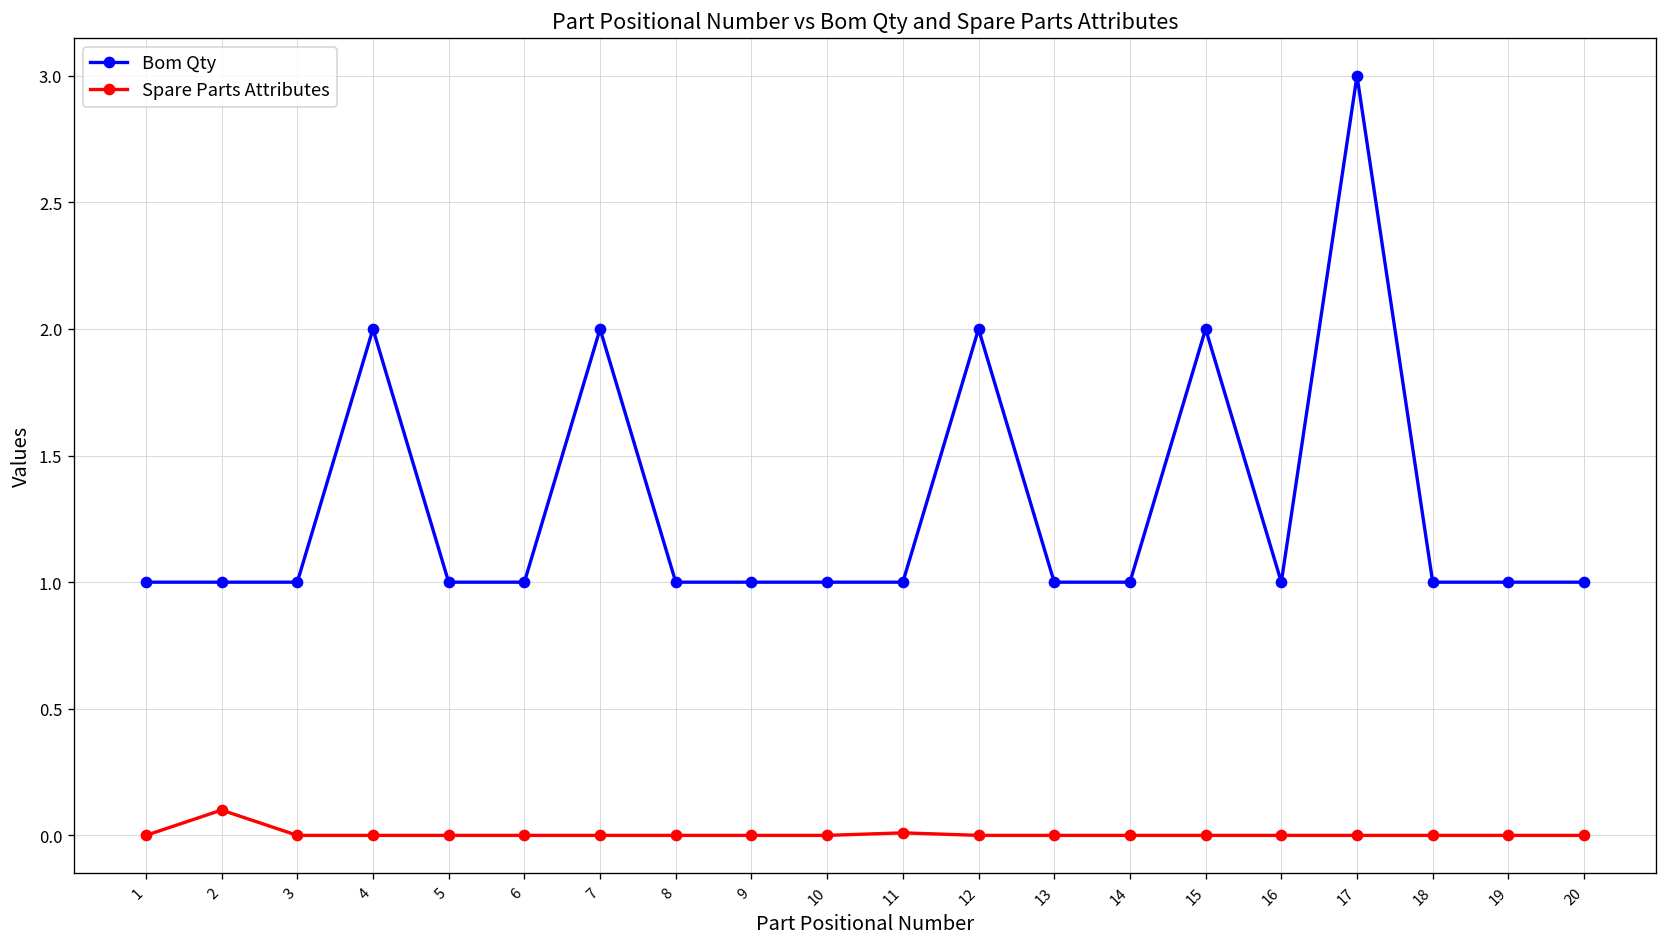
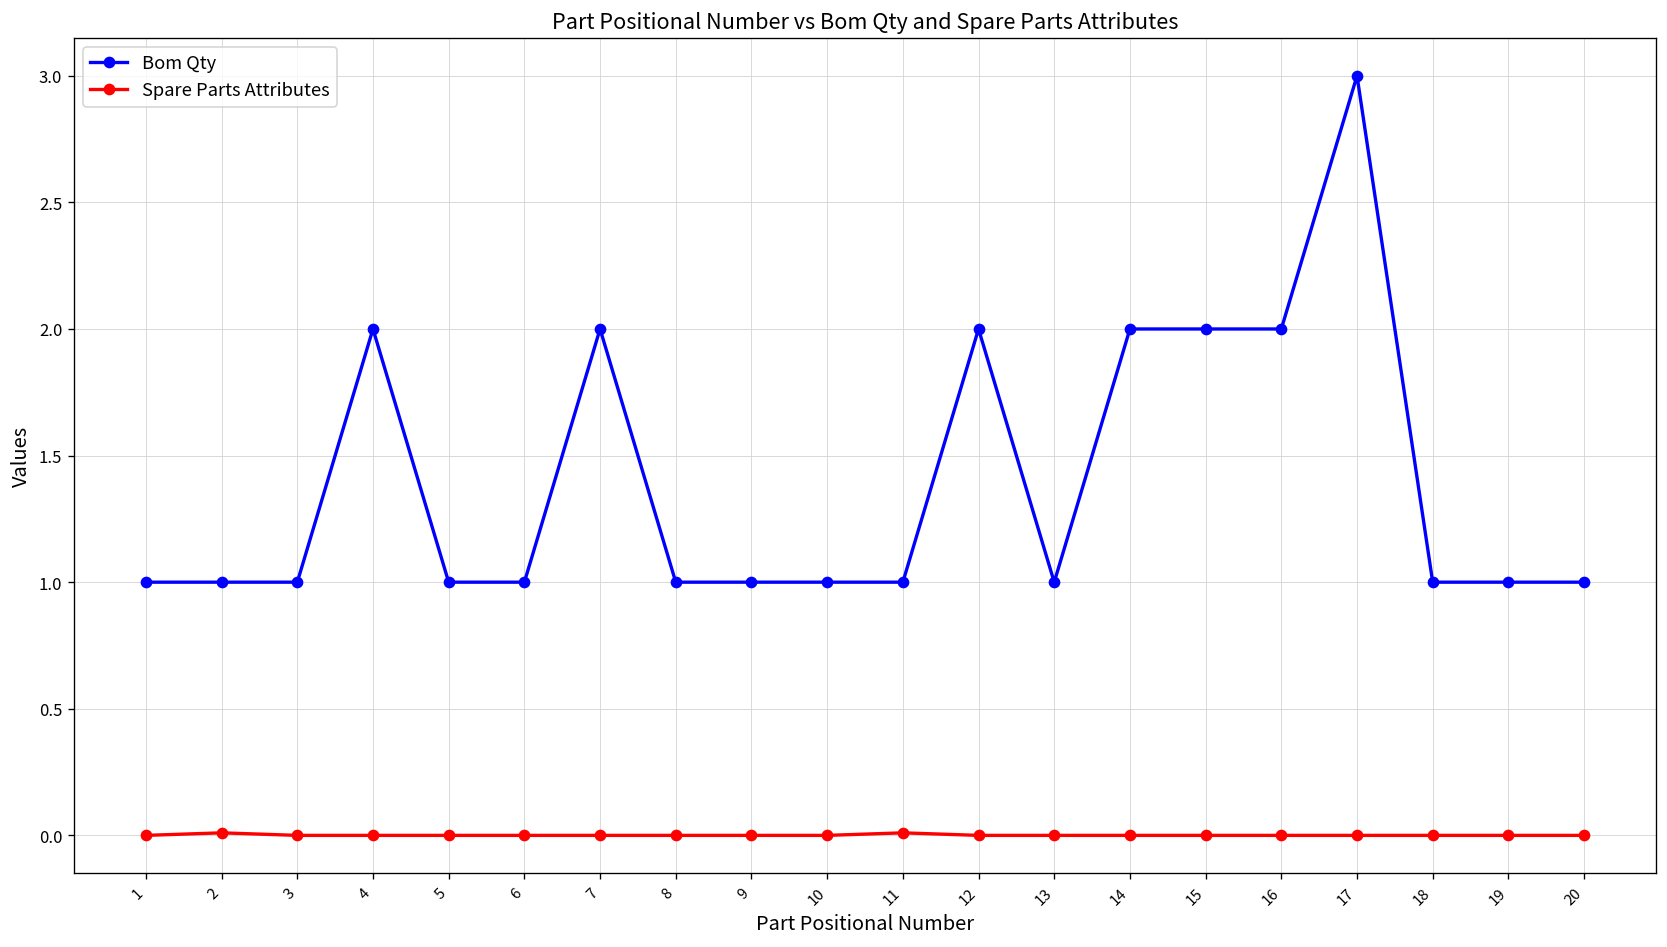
  {
    "Bom Qty": {
      "1": 1,
      "2": 1,
      "3": 1,
      "4": 2,
      "5": 1,
      "6": 1,
      "7": 2,
      "8": 1,
      "9": 1,
      "10": 1,
      "11": 1,
      "12": 2,
      "13": 1,
-     "14": 1,
+     "14": 2,
      "15": 2,
-     "16": 1,
+     "16": 2,
      "17": 3,
      "18": 1,
      "19": 1,
      "20": 1
    },
    "Spare Parts Attributes": {
      "1": 0.00,
-     "2": 0.10,
+     "2": 0.01,
      "3": 0.00,
      "4": 0.00,
      "5": 0.00,
      "6": 0.00,
      "7": 0.00,
      "8": 0.00,
      "9": 0.00,
      "10": 0.00,
      "11": 0.01,
      "12": 0.00,
      "13": 0.00,
      "14": 0.00,
      "15": 0.00,
      "16": 0.00,
      "17": 0.00,
      "18": 0.00,
      "19": 0.00,
      "20": 0.00
    }
  }
